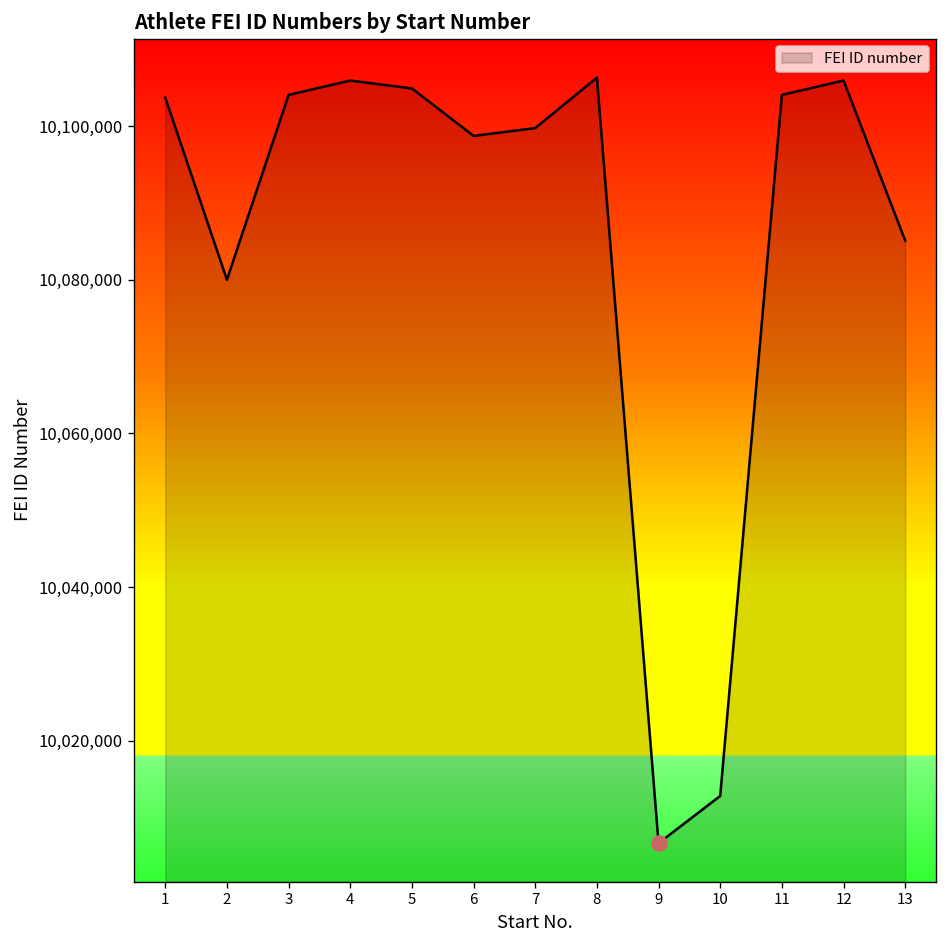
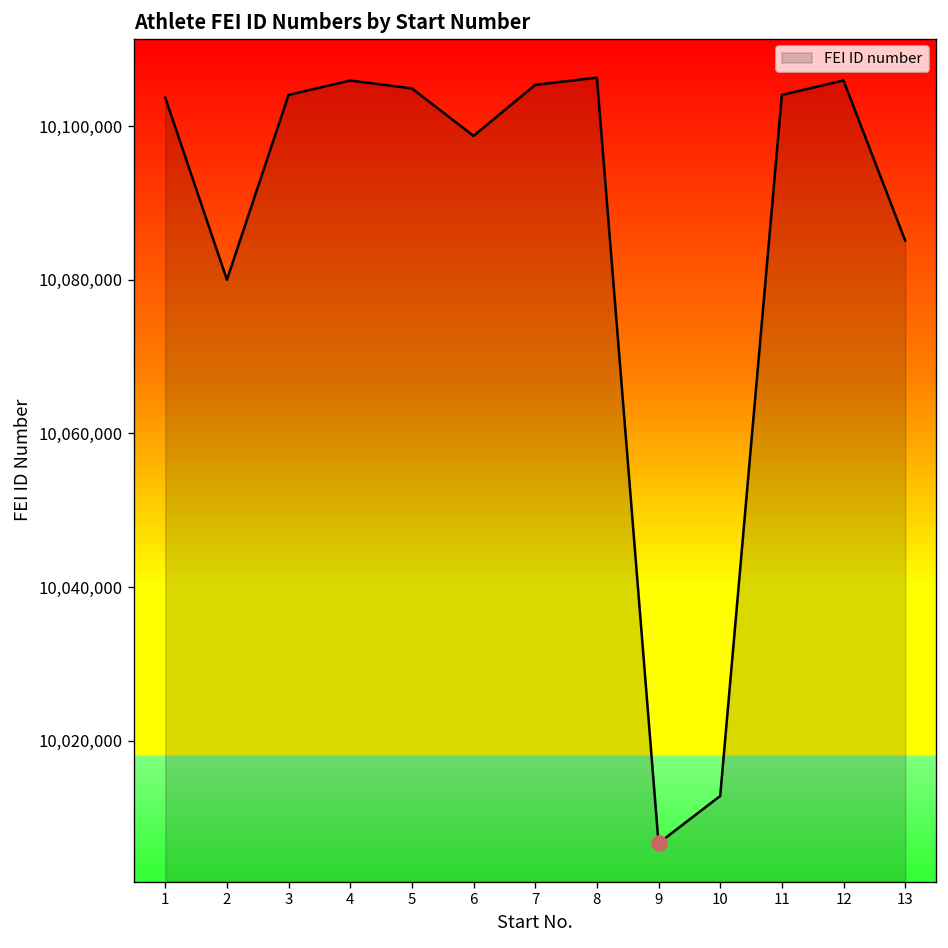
  {
    "FEI ID number": {
      "1": "10,104,000",
      "2": "10,080,000",
      "3": "10,104,000",
      "4": "10,106,000",
      "5": "10,105,000",
      "6": "10,099,000",
-     "7": "10,100,000",
+     "7": "10,105,000",
      "8": "10,106,000",
      "10": "10,013,000",
      "11": "10,104,000",
      "12": "10,106,000",
      "13": "10,085,000"
    }
  }
